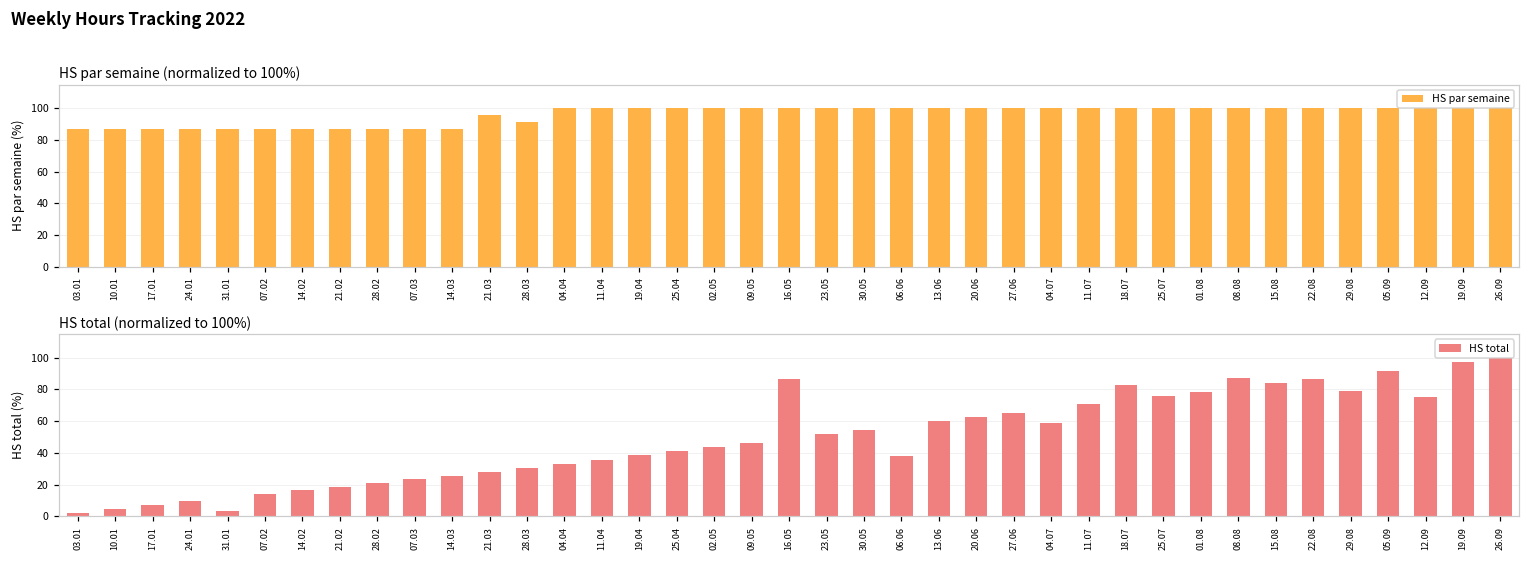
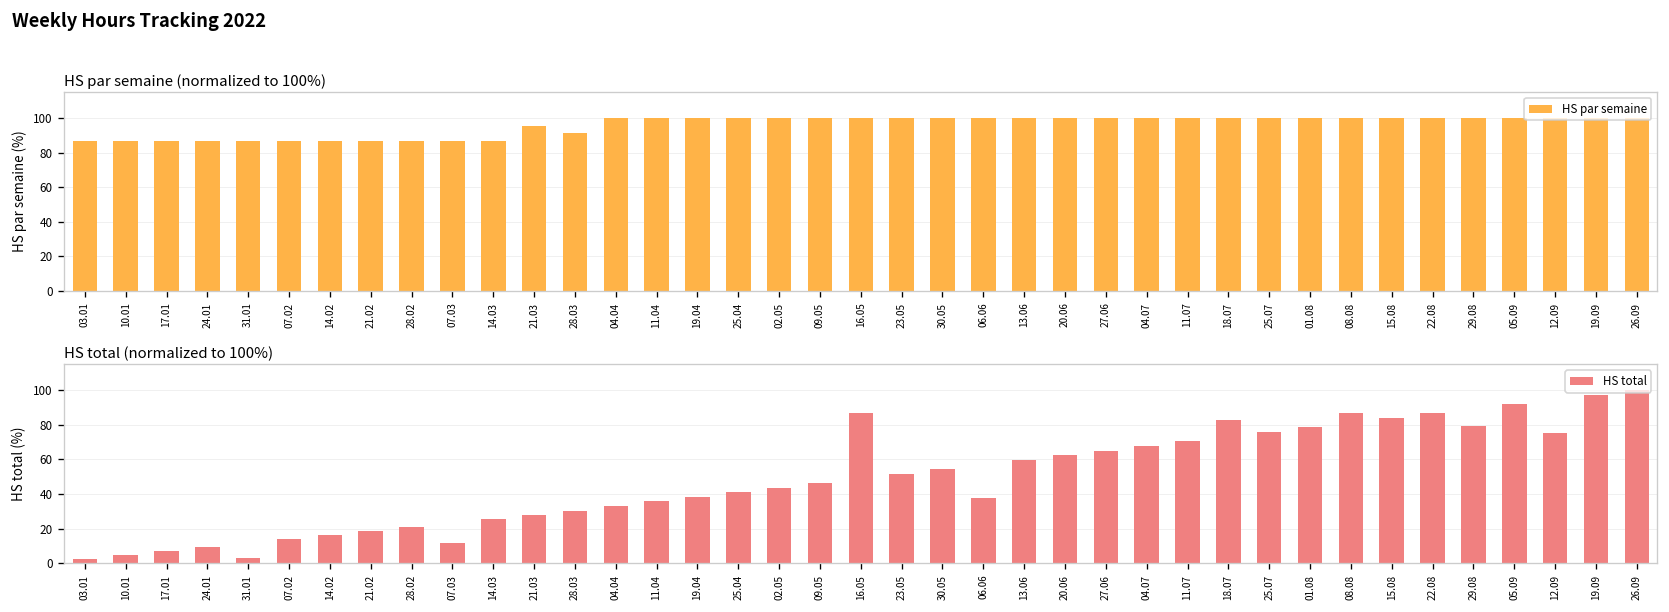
  {
    "HS par semaine (normalized to 100%)": {
      "03.01": 87,
      "10.01": 87,
      "17.01": 87,
      "24.01": 87,
      "31.01": 87,
      "07.02": 87,
      "14.02": 87,
      "21.02": 87,
      "28.02": 87,
      "07.03": 87,
      "14.03": 87,
      "21.03": 96,
      "28.03": 91,
      "04.04": 100,
      "11.04": 100,
      "19.04": 100,
      "25.04": 100,
      "02.05": 100,
      "09.05": 100,
      "16.05": 100,
      "23.05": 100,
      "30.05": 100,
      "06.06": 100,
      "13.06": 100,
      "20.06": 100,
      "27.06": 100,
      "04.07": 100,
      "11.07": 100,
      "18.07": 100,
      "25.07": 100,
      "01.08": 100,
      "08.08": 100,
      "15.08": 100,
      "22.08": 100,
      "29.08": 100,
      "05.09": 100
    },
    "HS total (normalized to 100%)": {
      "03.01": 2,
      "10.01": 5,
      "17.01": 7,
      "24.01": 9,
      "31.01": 3,
      "07.02": 14,
      "14.02": 16,
      "21.02": 19,
      "28.02": 21,
-     "07.03": 23,
+     "07.03": 12,
      "14.03": 26,
      "21.03": 28,
      "28.03": 30,
      "04.04": 33,
      "11.04": 36,
      "19.04": 38,
      "25.04": 41,
      "02.05": 44,
      "09.05": 46,
      "16.05": 87,
      "23.05": 52,
      "30.05": 54,
      "06.06": 38,
      "13.06": 60,
      "20.06": 63,
      "27.06": 65,
-     "04.07": 59,
+     "04.07": 68,
      "11.07": 71,
      "18.07": 83,
      "25.07": 76,
      "01.08": 79,
      "08.08": 87,
      "15.08": 84,
      "22.08": 87,
      "29.08": 79,
      "05.09": 92,
      "12.09": 76,
      "19.09": 97
    }
  }
